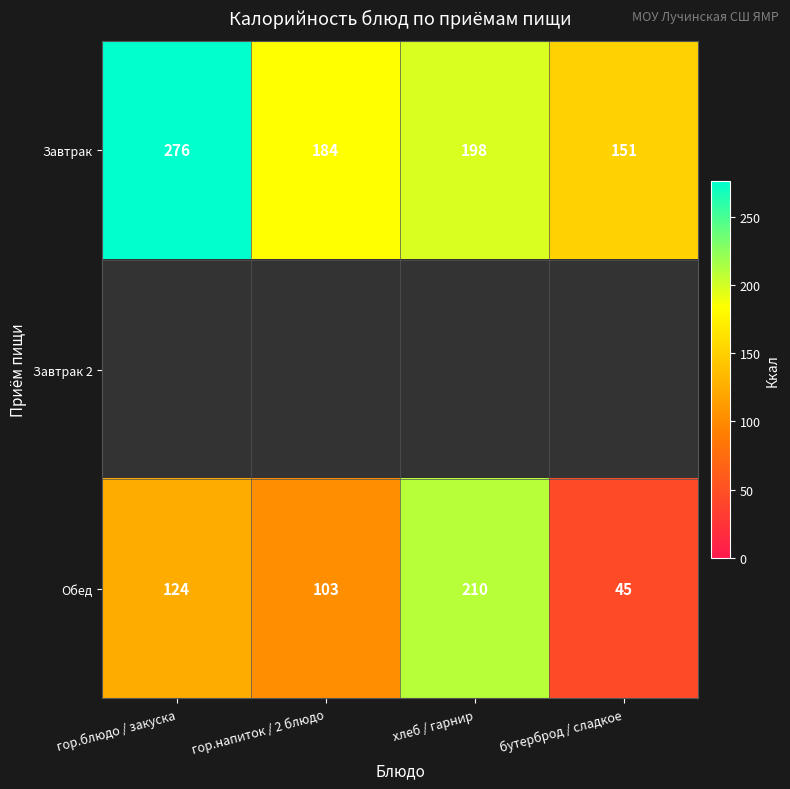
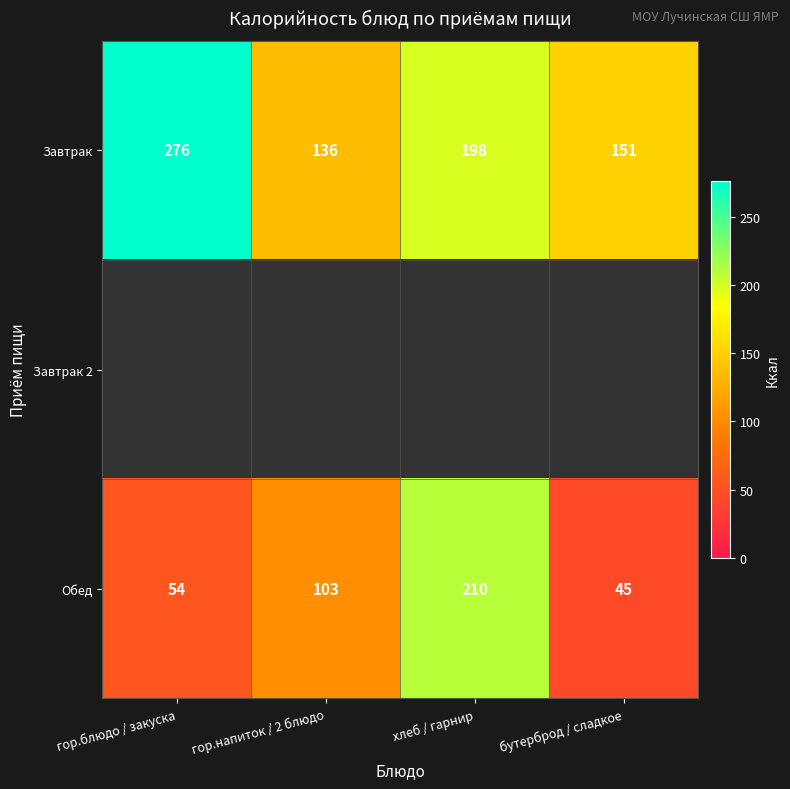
  {
    "Завтрак": {
      "гор.блюдо / закуска": 276,
-     "гор.напиток / 2 блюдо": 184,
+     "гор.напиток / 2 блюдо": 136,
      "хлеб / гарнир": 198,
      "бутерброд / сладкое": 151
    },
    "Обед": {
-     "гор.блюдо / закуска": 124,
+     "гор.блюдо / закуска": 54,
      "гор.напиток / 2 блюдо": 103,
      "хлеб / гарнир": 210,
      "бутерброд / сладкое": 45
    }
  }
